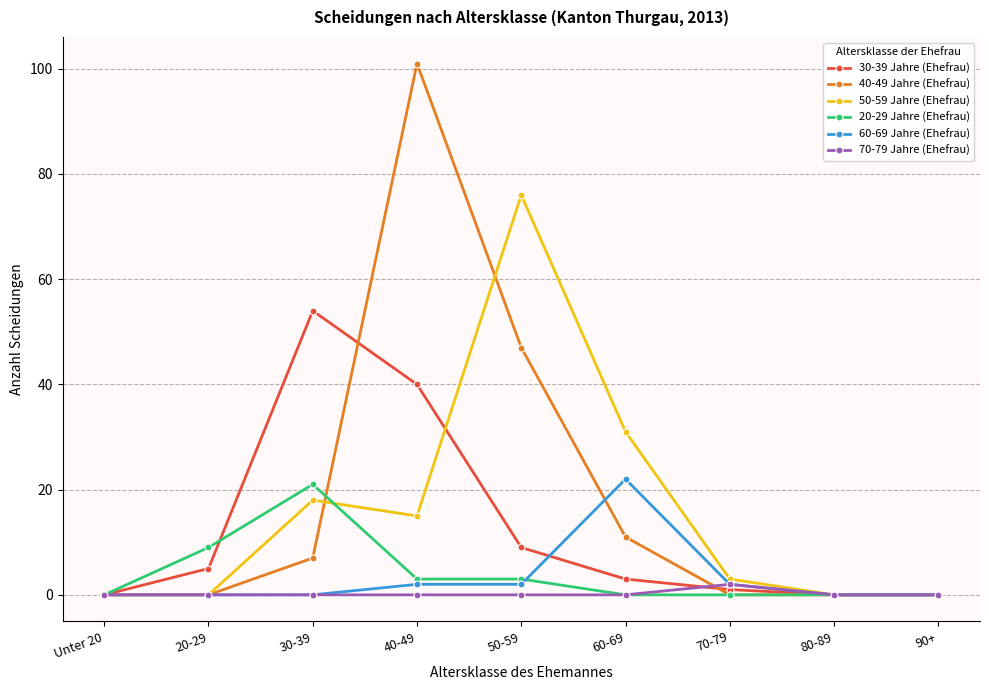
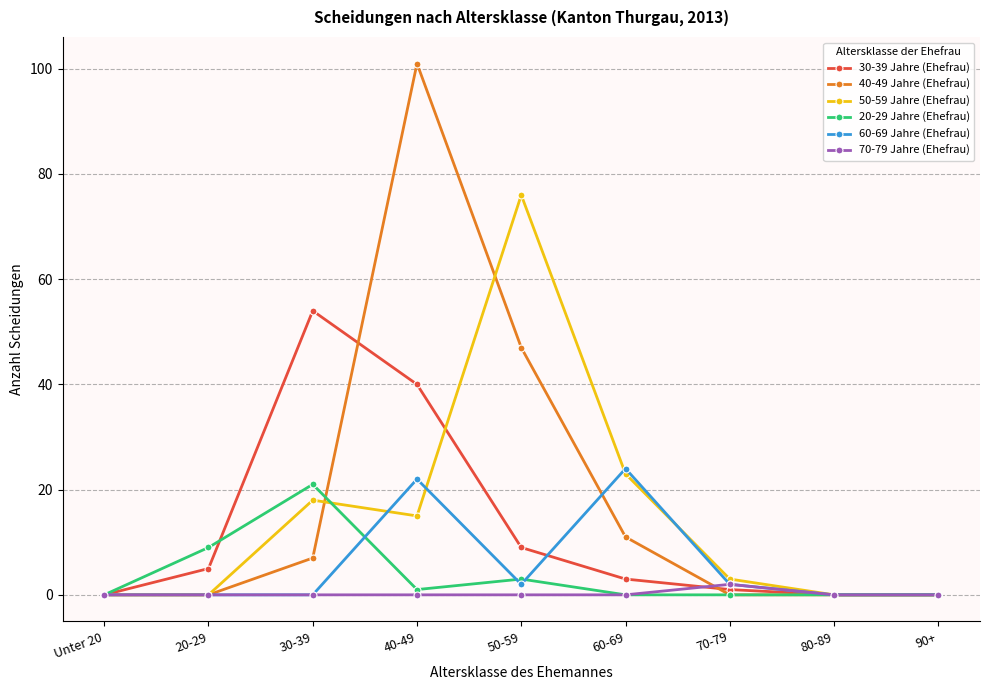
  {
    "50-59 Jahre (Ehefrau)": {
      "30-39": 18,
      "40-49": 15,
      "50-59": 76,
-     "60-69": 31,
+     "60-69": 23,
      "70-79": 3
    },
    "20-29 Jahre (Ehefrau)": {
      "20-29": 9,
      "30-39": 21,
-     "40-49": 3,
+     "40-49": 1,
      "50-59": 3
    },
    "60-69 Jahre (Ehefrau)": {
-     "40-49": 2,
+     "40-49": 22,
      "50-59": 2,
-     "60-69": 22
+     "60-69": 24
    },
    "70-79 Jahre (Ehefrau)": {
      "40-49": 0,
      "50-59": 0
    }
  }
